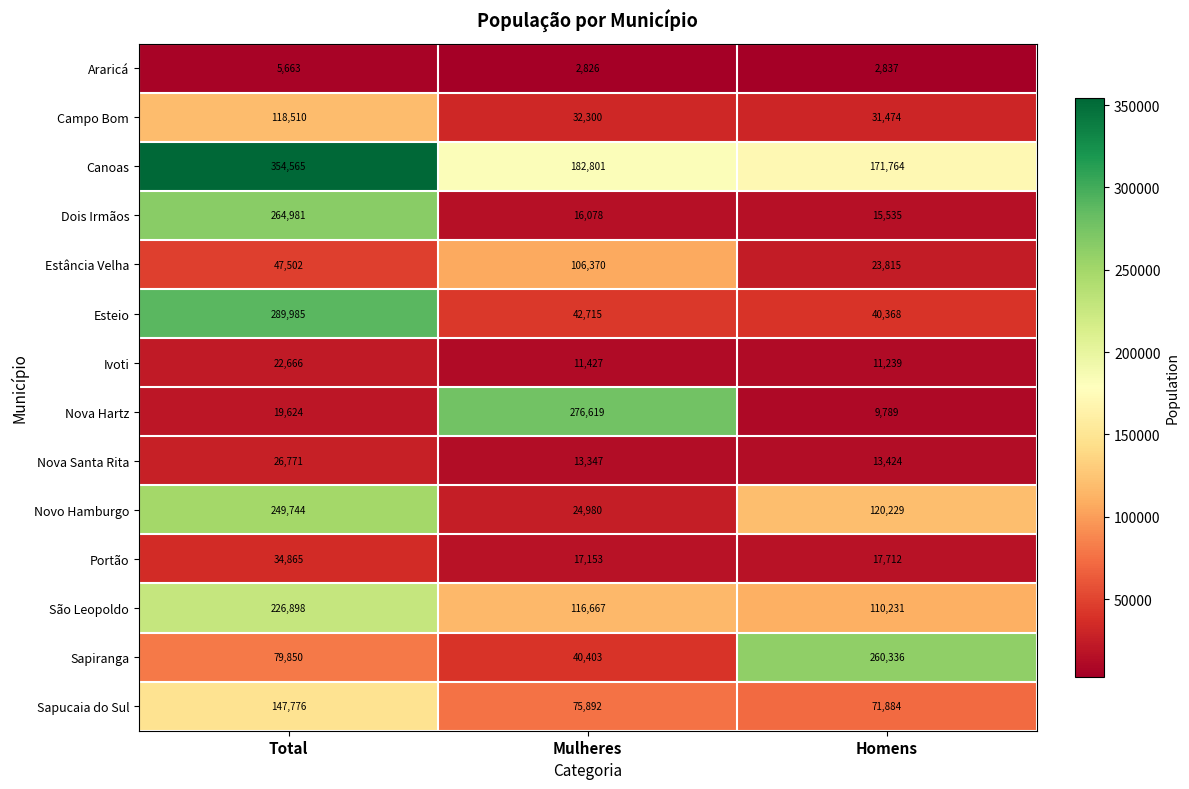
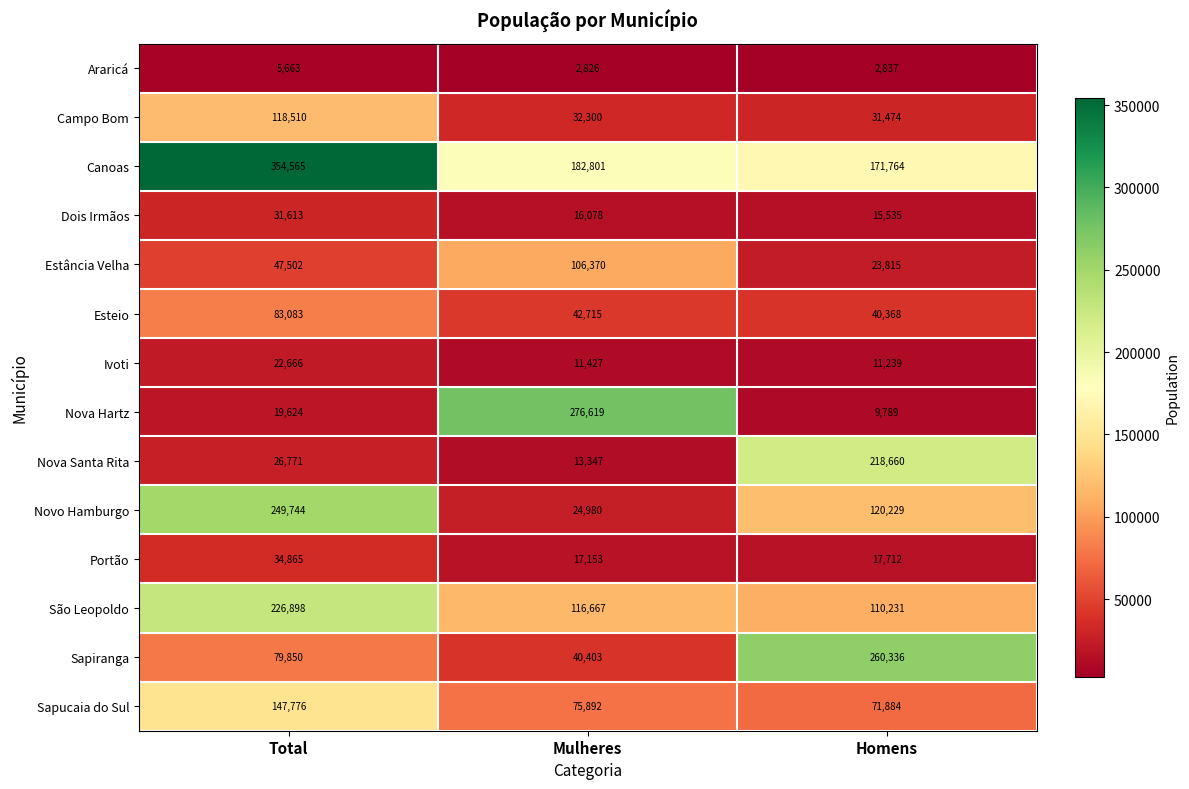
  {
    "Araricá": {
      "Total": "5,663",
      "Mulheres": "2,826",
      "Homens": "2,837"
    },
    "Campo Bom": {
      "Total": "118,510",
      "Mulheres": "32,300",
      "Homens": "31,474"
    },
    "Canoas": {
      "Total": "354,565",
      "Mulheres": "182,801",
      "Homens": "171,764"
    },
    "Dois Irmãos": {
-     "Total": "264,981",
+     "Total": "31,613",
      "Mulheres": "16,078",
      "Homens": "15,535"
    },
    "Estância Velha": {
      "Total": "47,502",
      "Mulheres": "106,370",
      "Homens": "23,815"
    },
    "Esteio": {
-     "Total": "289,985",
+     "Total": "83,083",
      "Mulheres": "42,715",
      "Homens": "40,368"
    },
    "Ivoti": {
      "Total": "22,666",
      "Mulheres": "11,427",
      "Homens": "11,239"
    },
    "Nova Hartz": {
      "Total": "19,624",
      "Mulheres": "276,619",
      "Homens": "9,789"
    },
    "Nova Santa Rita": {
      "Total": "26,771",
      "Mulheres": "13,347",
-     "Homens": "13,424"
+     "Homens": "218,660"
    },
    "Novo Hamburgo": {
      "Total": "249,744",
      "Mulheres": "24,980",
      "Homens": "120,229"
    },
    "Portão": {
      "Total": "34,865",
      "Mulheres": "17,153",
      "Homens": "17,712"
    },
    "São Leopoldo": {
      "Total": "226,898",
      "Mulheres": "116,667",
      "Homens": "110,231"
    },
    "Sapiranga": {
      "Total": "79,850",
      "Mulheres": "40,403",
      "Homens": "260,336"
    },
    "Sapucaia do Sul": {
      "Total": "147,776",
      "Mulheres": "75,892",
      "Homens": "71,884"
    }
  }
